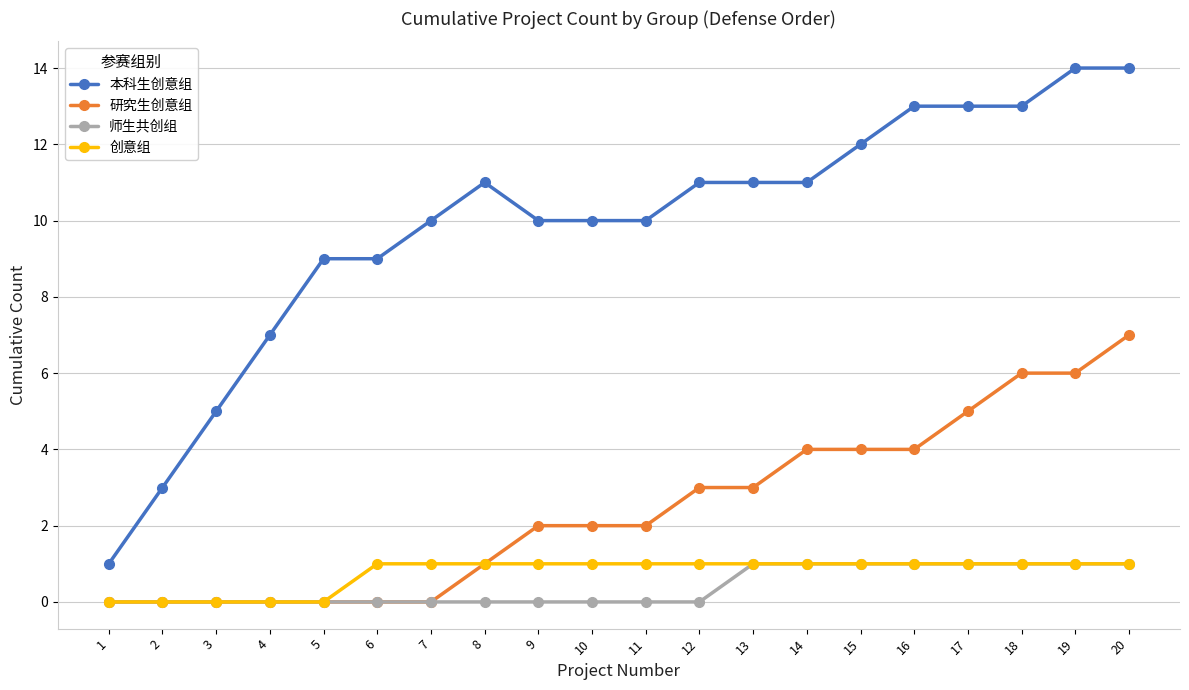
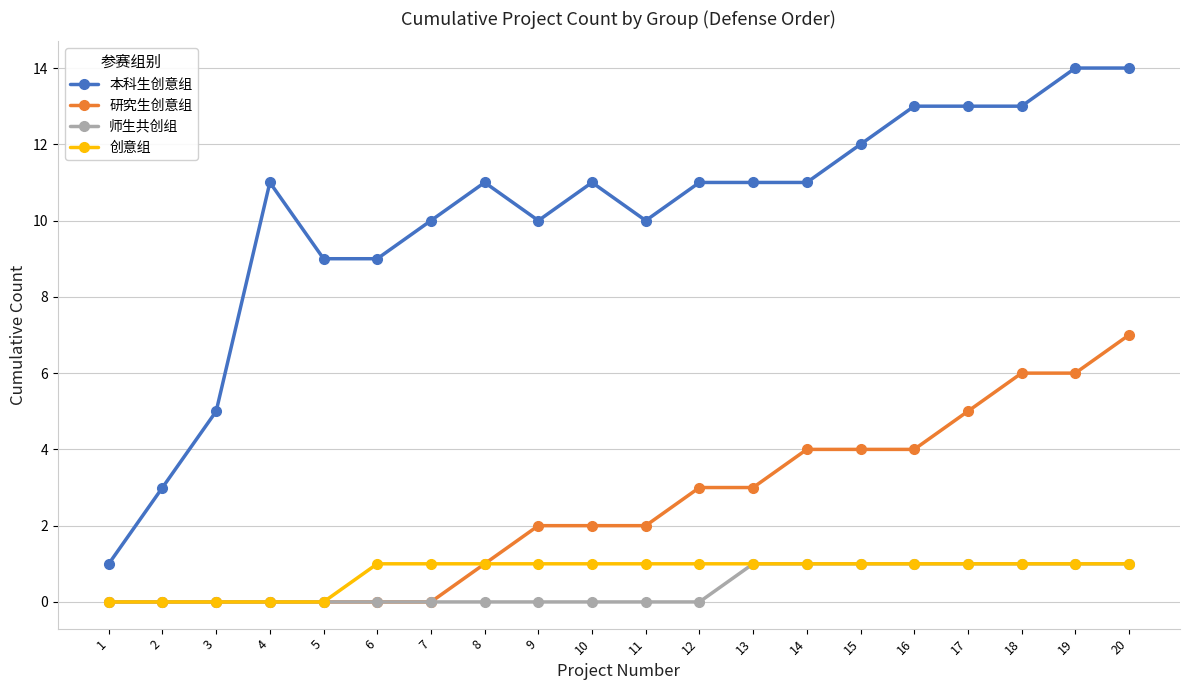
  {
    "本科生创意组": {
      "1": 1,
      "2": 3,
      "3": 5,
-     "4": 7,
+     "4": 11,
      "5": 9,
      "6": 9,
      "7": 10,
      "8": 11,
      "9": 10,
-     "10": 10,
+     "10": 11,
      "11": 10,
      "12": 11,
      "13": 11,
      "14": 11,
      "15": 12,
      "16": 13,
      "17": 13,
      "18": 13,
      "19": 14,
      "20": 14
    },
    "研究生创意组": {
      "9": 2,
      "10": 2,
      "11": 2,
      "12": 3,
      "13": 3,
      "14": 4,
      "15": 4,
      "16": 4,
      "17": 5,
      "18": 6,
      "19": 6,
      "20": 7
    },
    "师生共创组": {
      "8": 0,
      "9": 0,
      "10": 0,
      "11": 0,
      "12": 0
    },
    "创意组": {
      "6": 1,
      "7": 1,
      "9": 1,
      "10": 1,
      "11": 1,
      "12": 1
    }
  }
